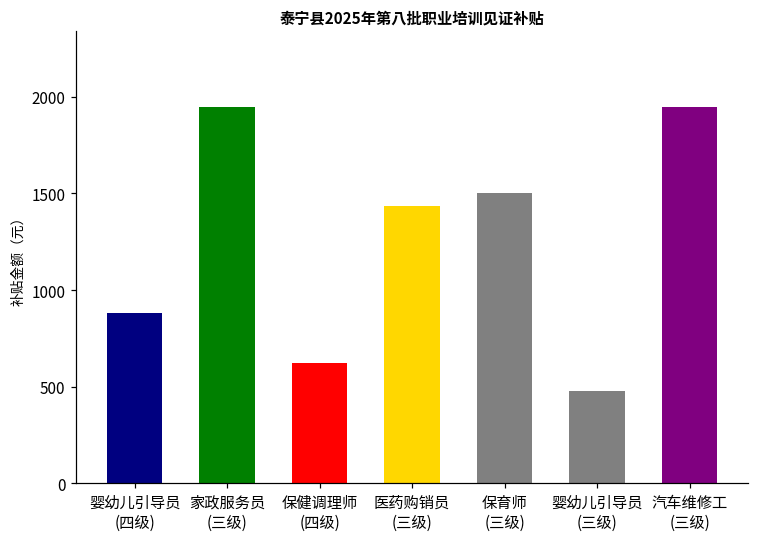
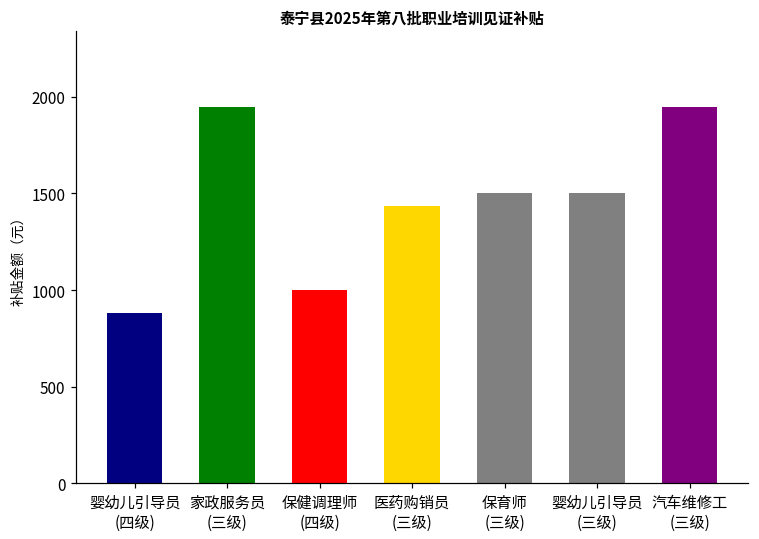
  {
    "婴幼儿引导员 (四级)": 880,
    "家政服务员 (三级)": 1950,
-   "保健调理师 (四级)": 620,
+   "保健调理师 (四级)": 1000,
    "医药购销员 (三级)": 1430,
    "保育师 (三级)": 1500,
-   "婴幼儿引导员 (三级)": 480,
+   "婴幼儿引导员 (三级)": 1500,
    "汽车维修工 (三级)": 1950
  }
